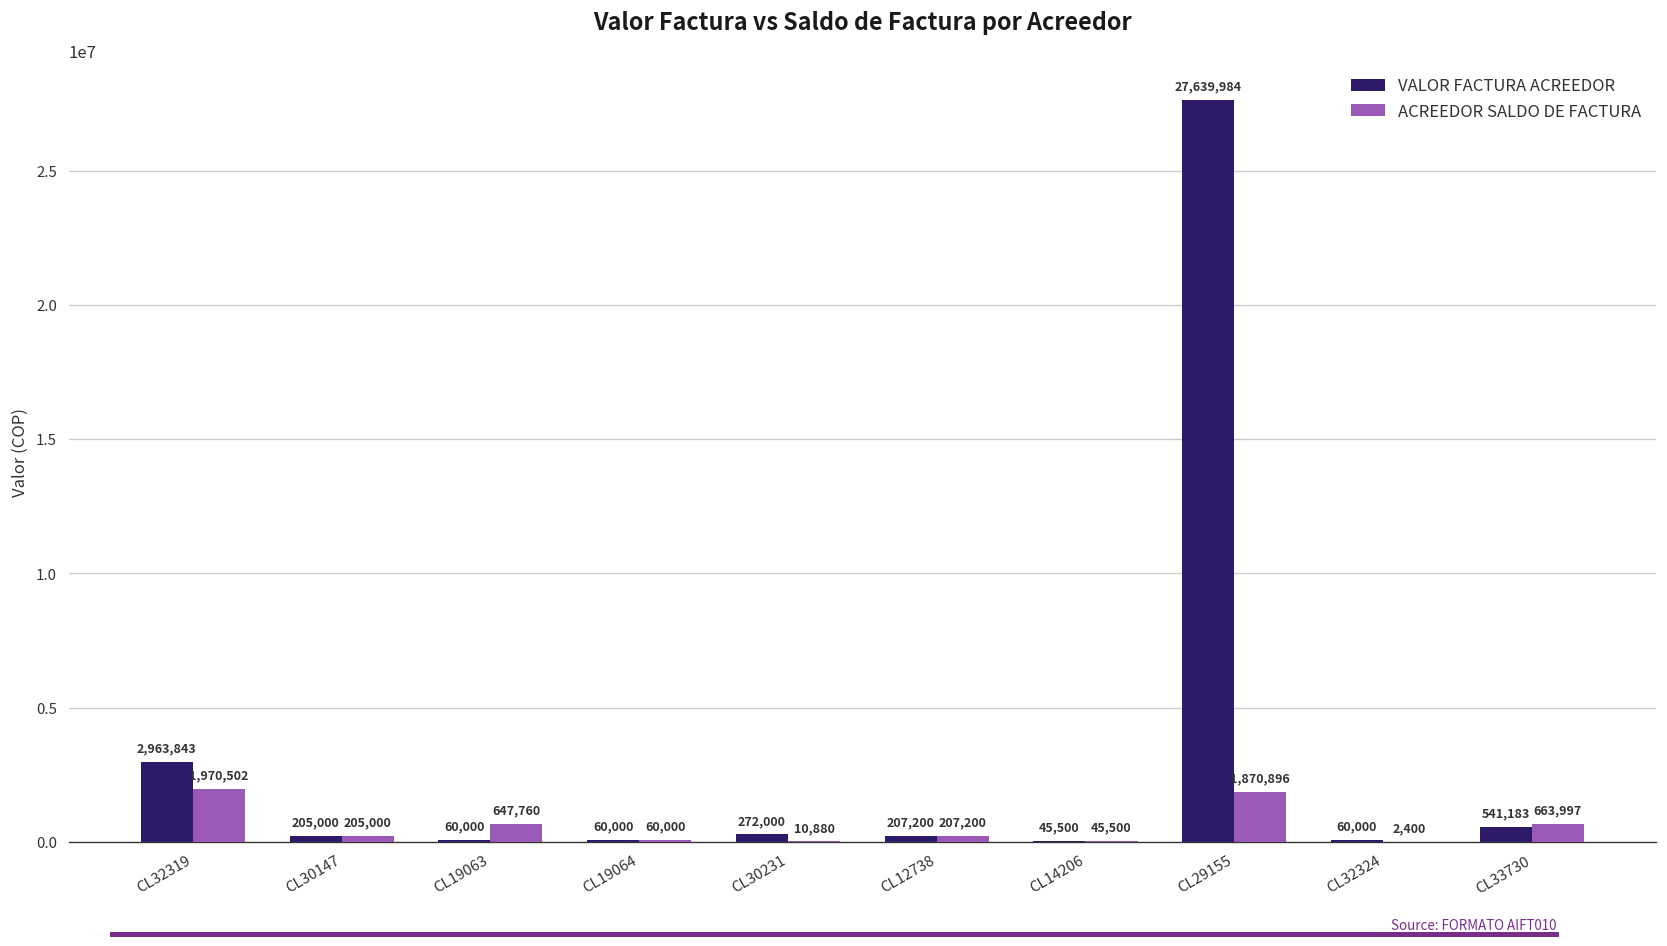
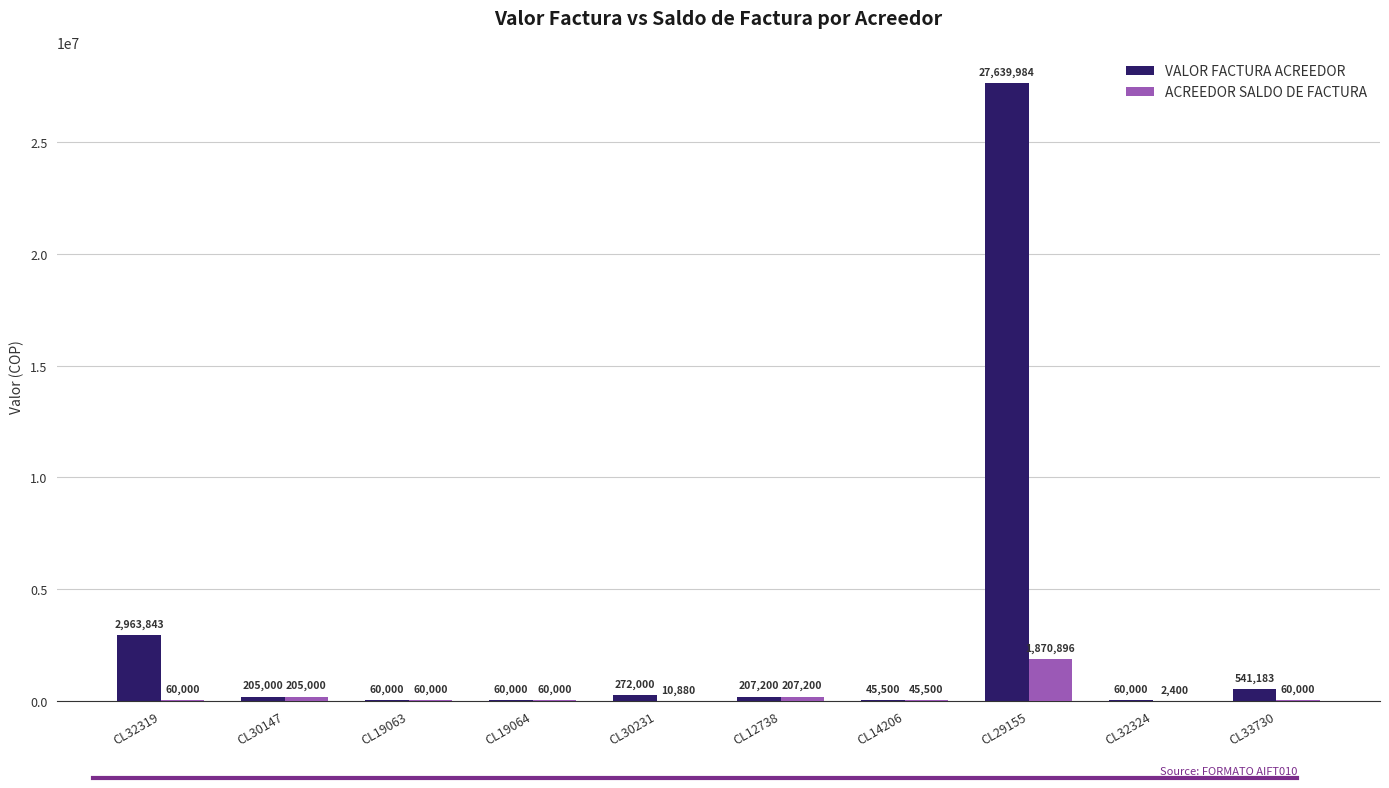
  {
    "VALOR FACTURA ACREEDOR": {
      "CL32319": "2,963,843",
      "CL30147": "205,000",
      "CL19063": "60,000",
      "CL19064": "60,000",
      "CL30231": "272,000",
      "CL12738": "207,200",
      "CL14206": "45,500",
      "CL29155": "27,639,984",
      "CL32324": "60,000",
      "CL33730": "541,183"
    },
    "ACREEDOR SALDO DE FACTURA": {
-     "CL32319": "1,970,502",
+     "CL32319": "60,000",
      "CL30147": "205,000",
-     "CL19063": "647,760",
+     "CL19063": "60,000",
      "CL19064": "60,000",
      "CL30231": "10,880",
      "CL12738": "207,200",
      "CL14206": "45,500",
      "CL29155": "1,870,896",
      "CL32324": "2,400",
-     "CL33730": "663,997"
+     "CL33730": "60,000"
    }
  }
